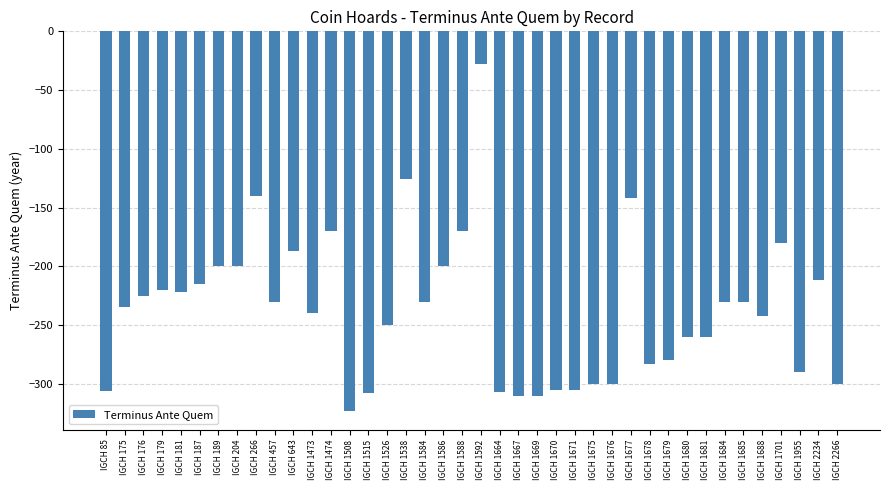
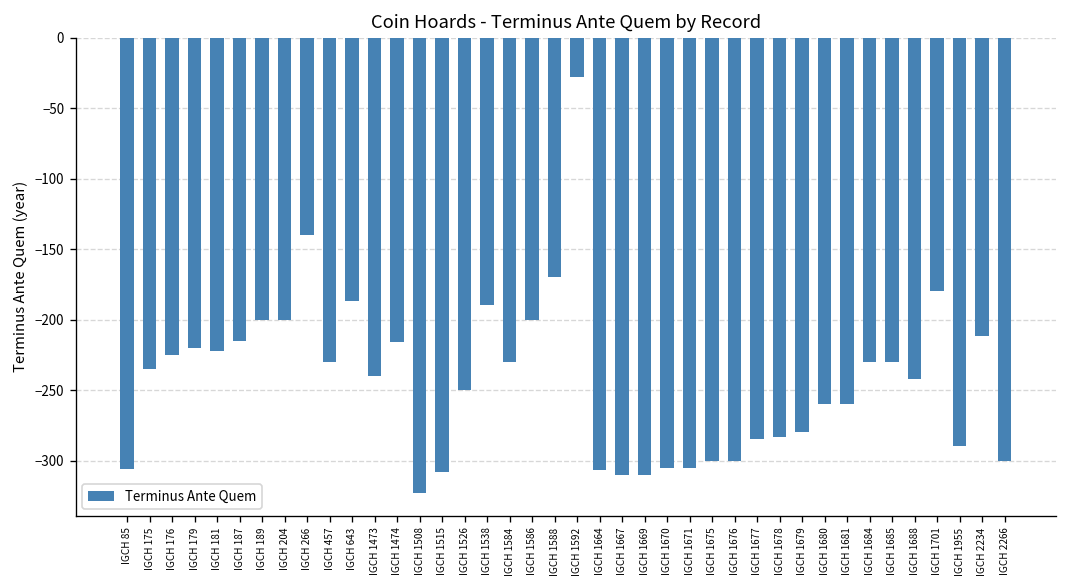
  {
    "IGCH 85": -306,
    "IGCH 175": -235,
    "IGCH 176": -225,
    "IGCH 179": -220,
    "IGCH 181": -222,
    "IGCH 187": -215,
    "IGCH 189": -200,
    "IGCH 204": -200,
    "IGCH 266": -140,
    "IGCH 457": -230,
    "IGCH 643": -187,
    "IGCH 1473": -240,
-   "IGCH 1474": -170,
+   "IGCH 1474": -216,
    "IGCH 1508": -323,
    "IGCH 1515": -308,
    "IGCH 1526": -250,
-   "IGCH 1538": -126,
+   "IGCH 1538": -190,
    "IGCH 1584": -230,
    "IGCH 1586": -200,
    "IGCH 1588": -170,
    "IGCH 1592": -28,
    "IGCH 1664": -307,
    "IGCH 1667": -310,
    "IGCH 1669": -310,
    "IGCH 1670": -305,
    "IGCH 1671": -305,
    "IGCH 1675": -300,
    "IGCH 1676": -300,
-   "IGCH 1677": -142,
+   "IGCH 1677": -285,
    "IGCH 1678": -283,
    "IGCH 1679": -280,
    "IGCH 1680": -260,
    "IGCH 1681": -260,
    "IGCH 1684": -230,
    "IGCH 1685": -230,
    "IGCH 1688": -242,
    "IGCH 1701": -180,
    "IGCH 1955": -290,
    "IGCH 2234": -212,
    "IGCH 2266": -300
  }
